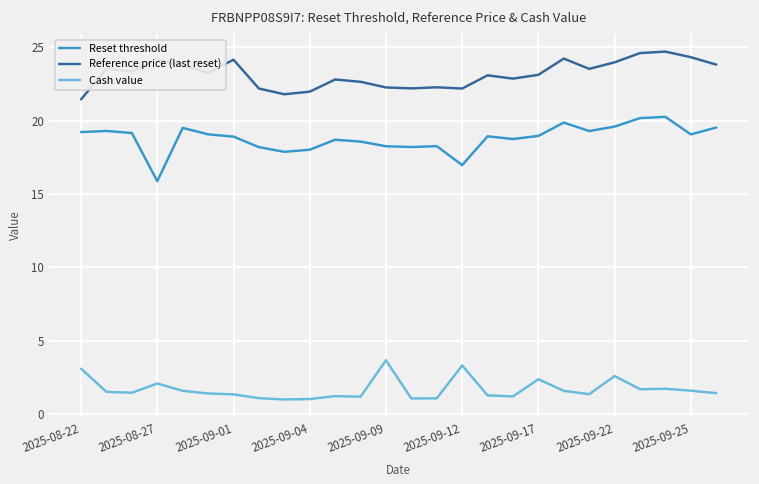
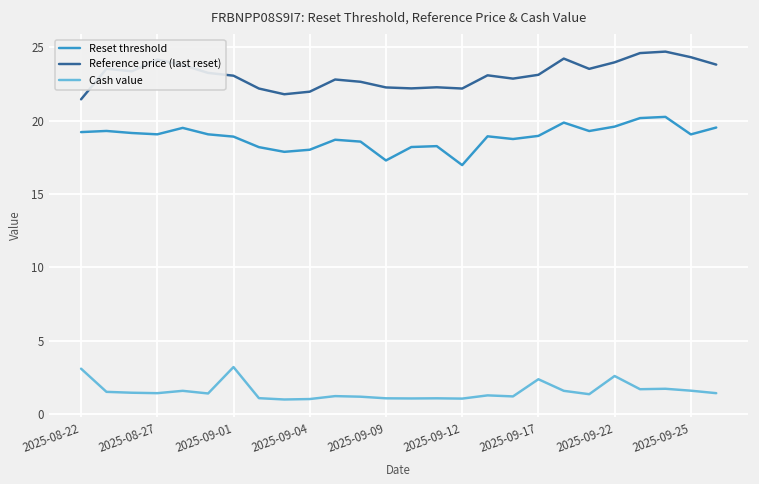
  {
    "Reset threshold": {
      "2025-08-22": 19.2,
-     "2025-08-27": 15.9,
+     "2025-08-27": 19.1,
      "2025-09-01": 18.9,
      "2025-09-04": 18.0,
-     "2025-09-09": 18.3,
+     "2025-09-09": 17.3,
      "2025-09-12": 17.0,
      "2025-09-17": 19.0,
      "2025-09-22": 19.6,
      "2025-09-25": 19.1
    },
    "Reference price (last reset)": {
      "2025-08-22": 21.4,
-     "2025-09-01": 24.2,
+     "2025-09-01": 23.1,
      "2025-09-04": 22.0,
      "2025-09-09": 22.3,
      "2025-09-12": 22.2,
      "2025-09-17": 23.1,
      "2025-09-22": 24.0,
      "2025-09-25": 24.3
    },
    "Cash value": {
      "2025-08-22": 3.1,
-     "2025-08-27": 2.1,
-     "2025-09-01": 1.4,
+     "2025-08-27": 1.4,
+     "2025-09-01": 3.2,
      "2025-09-04": 1.0,
-     "2025-09-09": 3.7,
-     "2025-09-12": 3.3,
+     "2025-09-09": 1.1,
+     "2025-09-12": 1.1,
      "2025-09-17": 2.4,
      "2025-09-22": 2.6,
      "2025-09-25": 1.6
    }
  }
